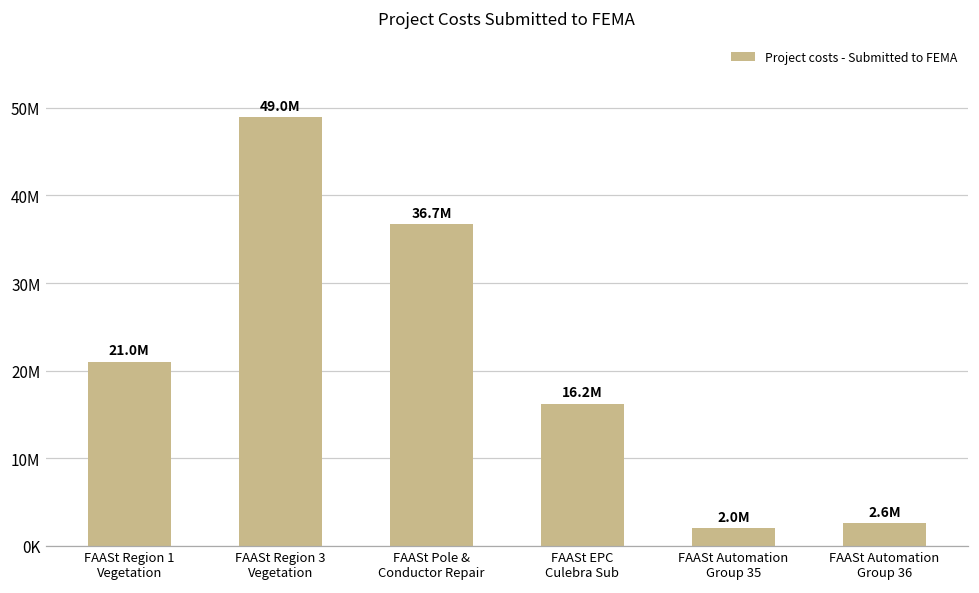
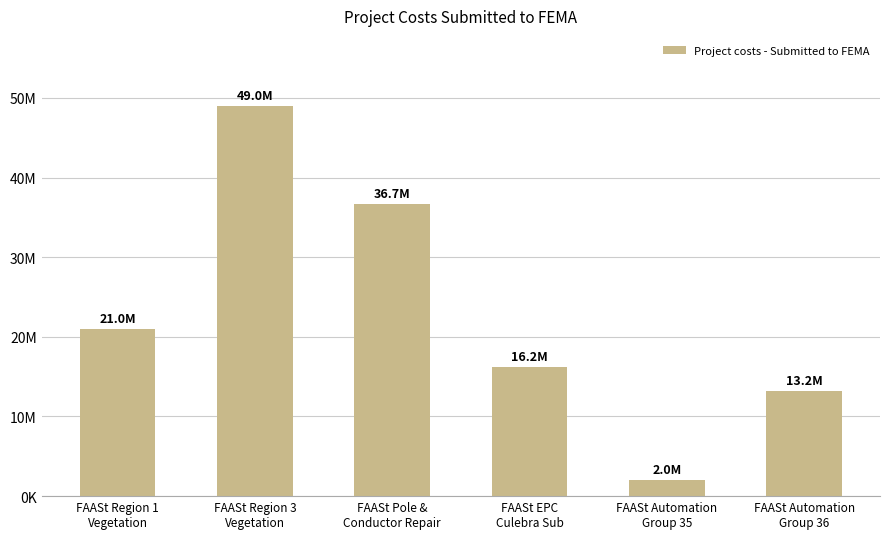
  {
    "FAASt Region 1 Vegetation": "21.0M",
    "FAASt Region 3 Vegetation": "49.0M",
    "FAASt Pole & Conductor Repair": "36.7M",
    "FAASt EPC Culebra Sub": "16.2M",
    "FAASt Automation Group 35": "2.0M",
-   "FAASt Automation Group 36": "2.6M"
+   "FAASt Automation Group 36": "13.2M"
  }
